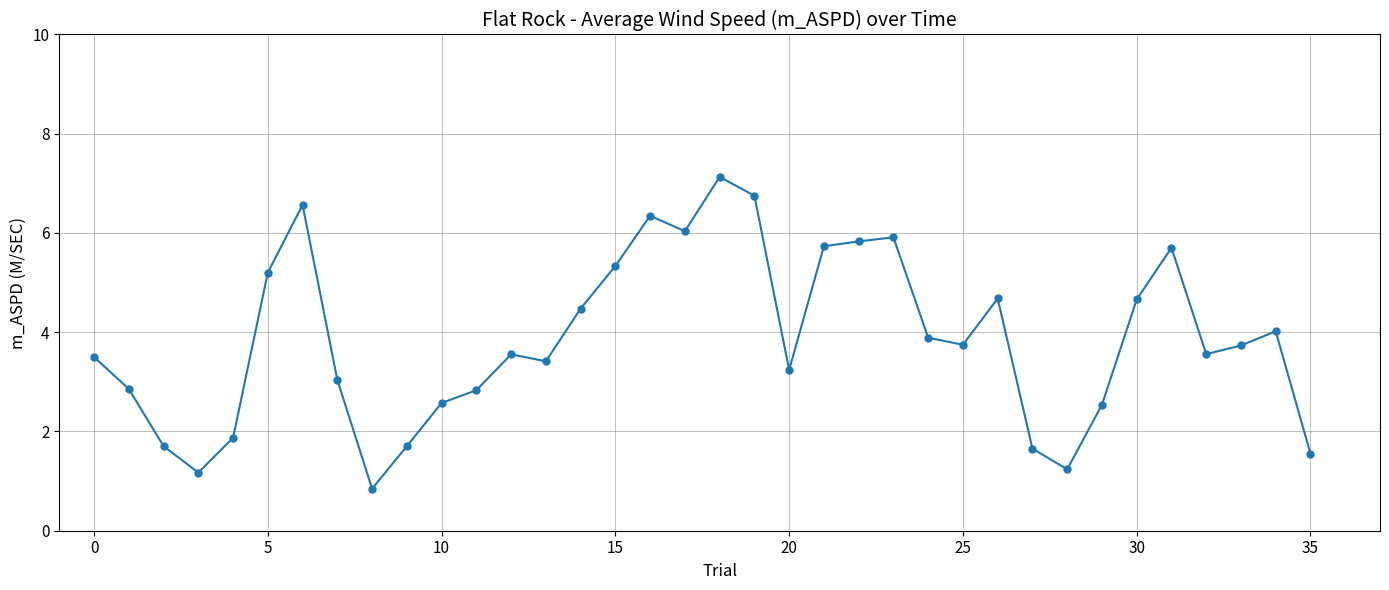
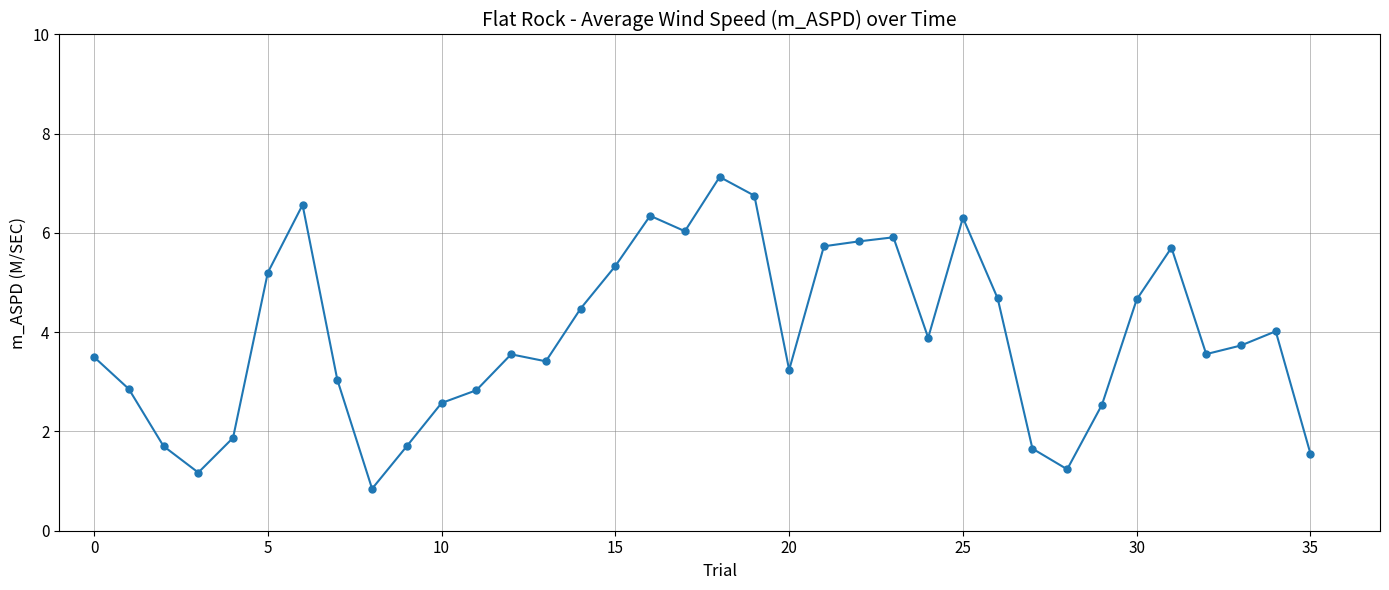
  {
    "0": 3.5,
    "5": 5.2,
    "10": 2.6,
    "15": 5.3,
    "20": 3.2,
-   "25": 3.7,
+   "25": 6.3,
    "30": 4.7,
    "35": 1.6
  }
